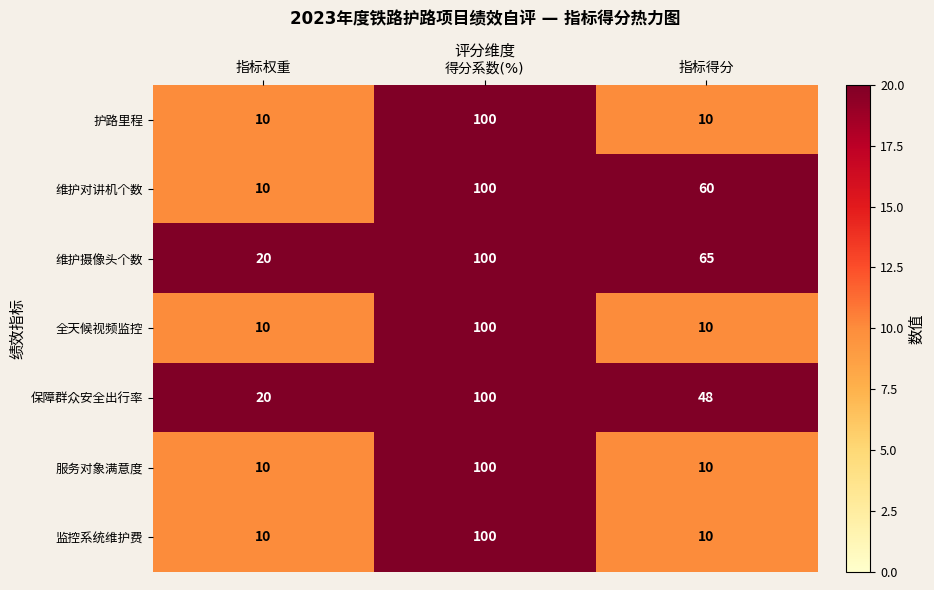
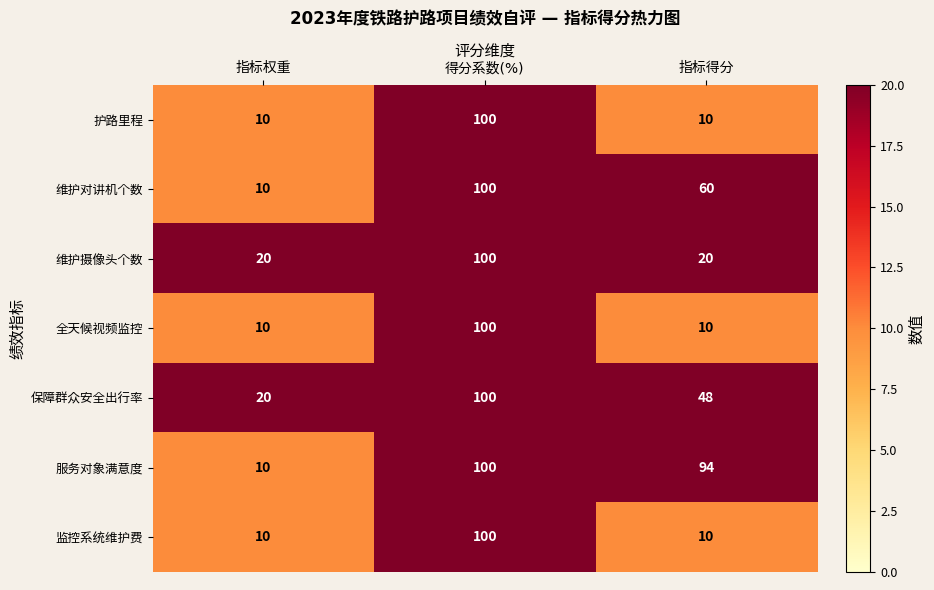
  {
    "护路里程": {
      "指标权重": 10,
      "得分系数(%)": 100,
      "指标得分": 10
    },
    "维护对讲机个数": {
      "指标权重": 10,
      "得分系数(%)": 100,
      "指标得分": 60
    },
    "维护摄像头个数": {
      "指标权重": 20,
      "得分系数(%)": 100,
-     "指标得分": 65
+     "指标得分": 20
    },
    "全天候视频监控": {
      "指标权重": 10,
      "得分系数(%)": 100,
      "指标得分": 10
    },
    "保障群众安全出行率": {
      "指标权重": 20,
      "得分系数(%)": 100,
      "指标得分": 48
    },
    "服务对象满意度": {
      "指标权重": 10,
      "得分系数(%)": 100,
-     "指标得分": 10
+     "指标得分": 94
    },
    "监控系统维护费": {
      "指标权重": 10,
      "得分系数(%)": 100,
      "指标得分": 10
    }
  }
